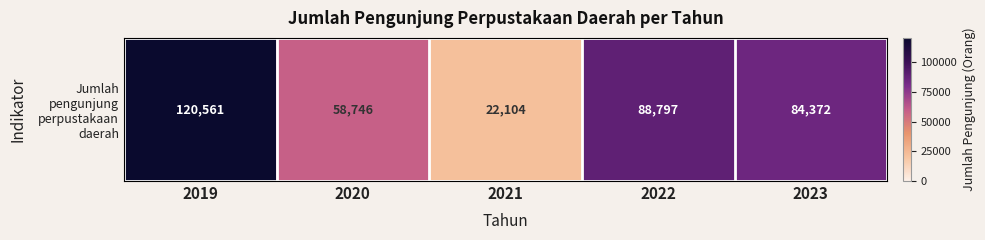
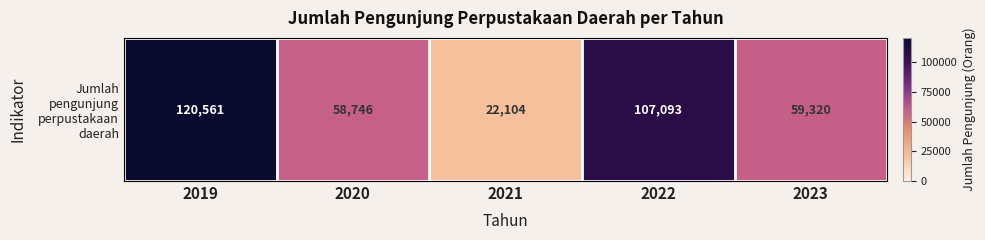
  {
    "Jumlah pengunjung perpustakaan daerah": {
      "2019": "120,561",
      "2020": "58,746",
      "2021": "22,104",
-     "2022": "88,797",
-     "2023": "84,372"
+     "2022": "107,093",
+     "2023": "59,320"
    }
  }
